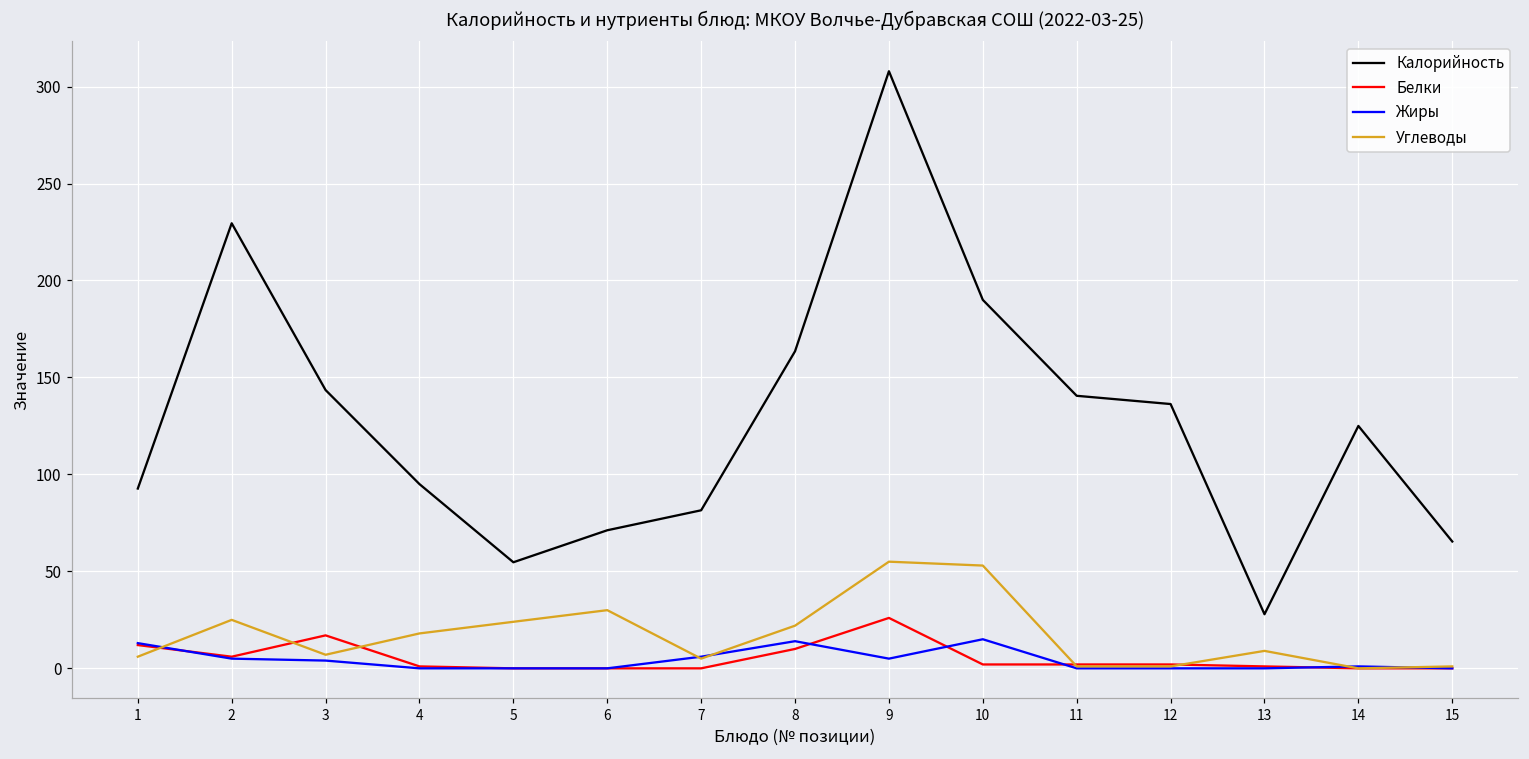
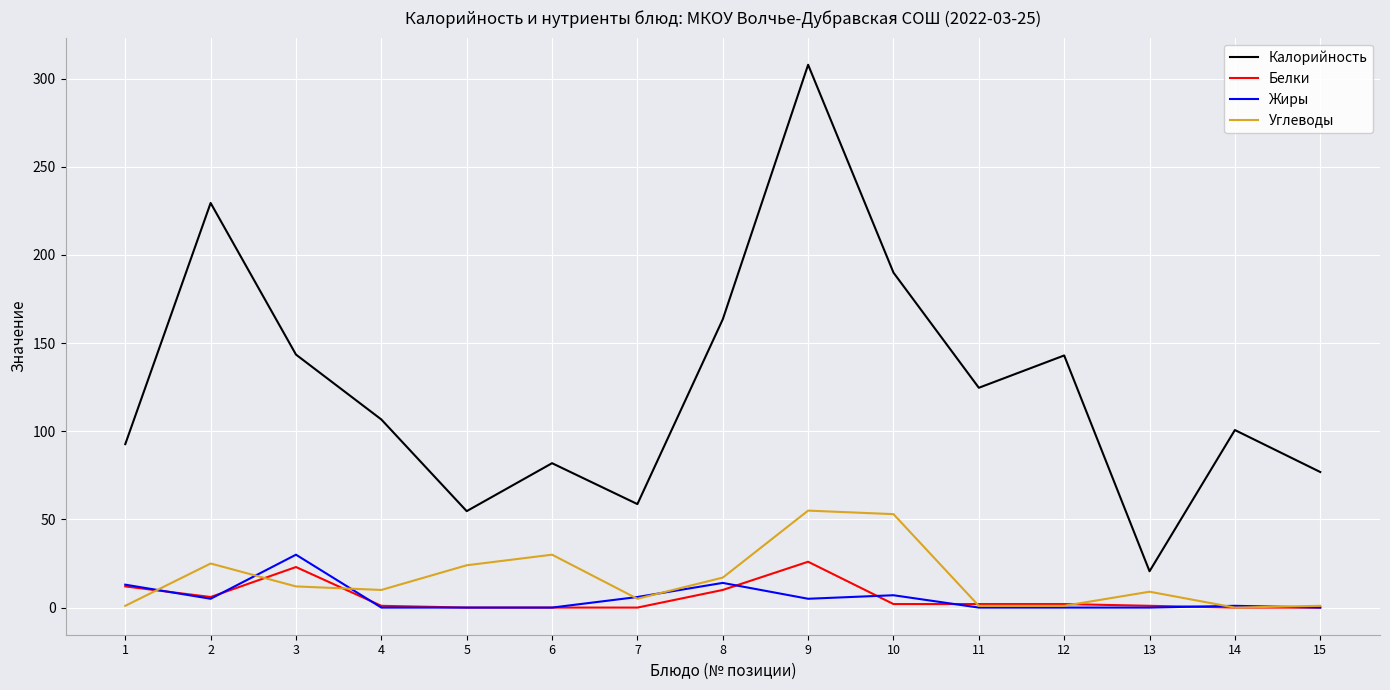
  {
    "Калорийность": {
      "1": 93,
      "2": 230,
      "3": 144,
-     "4": 95,
+     "4": 107,
      "5": 55,
-     "6": 71,
-     "7": 82,
+     "6": 82,
+     "7": 59,
      "8": 164,
      "9": 308,
      "10": 190,
-     "11": 141,
-     "12": 136,
-     "13": 28,
-     "14": 125,
-     "15": 65
+     "11": 125,
+     "12": 143,
+     "13": 21,
+     "14": 101,
+     "15": 77
    },
    "Белки": {
-     "3": 17,
+     "3": 23,
      "7": 0,
      "8": 10,
      "9": 26,
      "10": 2
    },
    "Жиры": {
-     "3": 4,
+     "3": 30,
      "8": 14,
      "9": 5,
-     "10": 15
+     "10": 7
    },
    "Углеводы": {
-     "1": 6,
+     "1": 1,
      "2": 25,
-     "3": 7,
-     "4": 18,
+     "3": 12,
+     "4": 10,
      "5": 24,
      "6": 30,
-     "8": 22,
+     "8": 17,
      "9": 55,
      "10": 53,
      "13": 9
    }
  }
